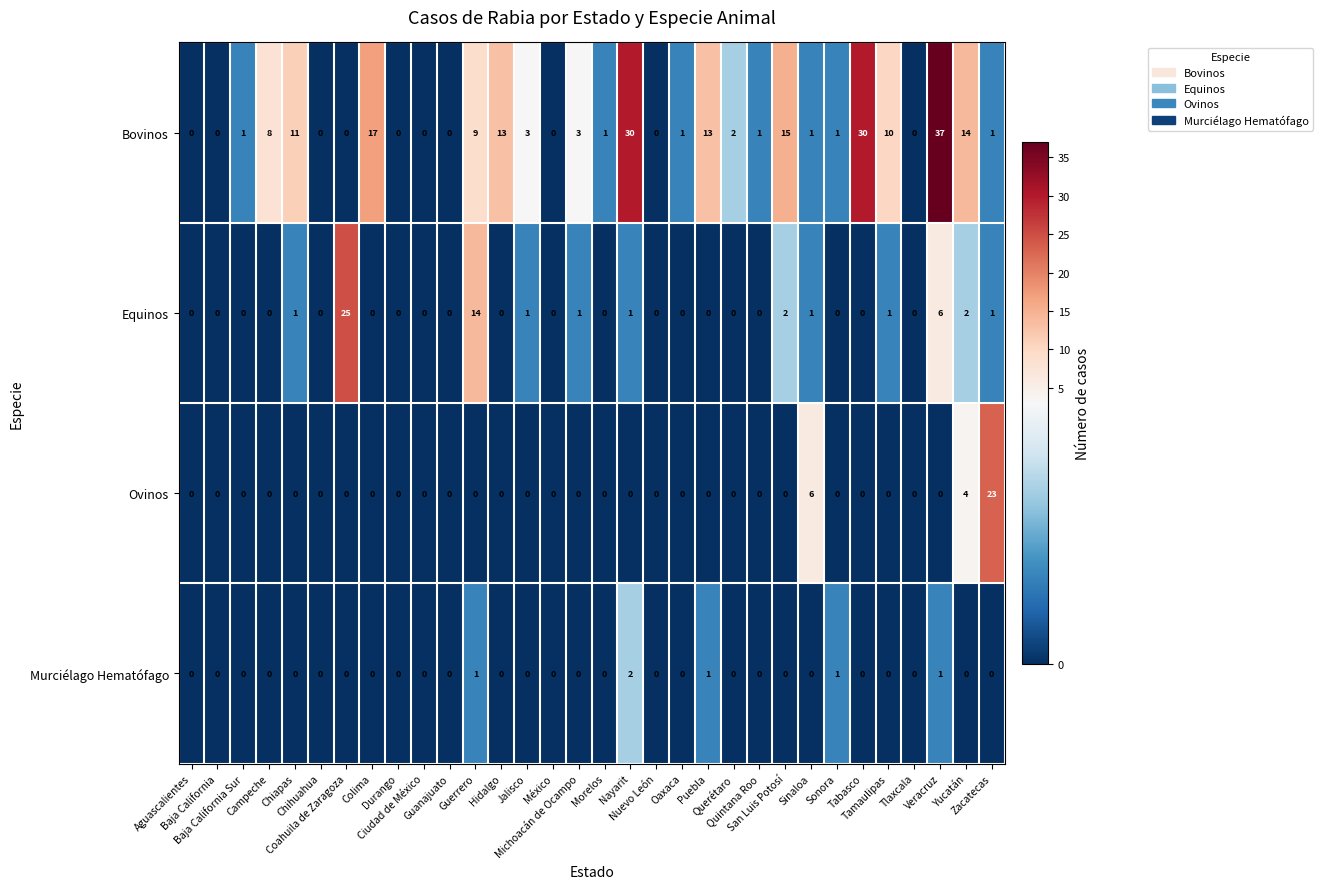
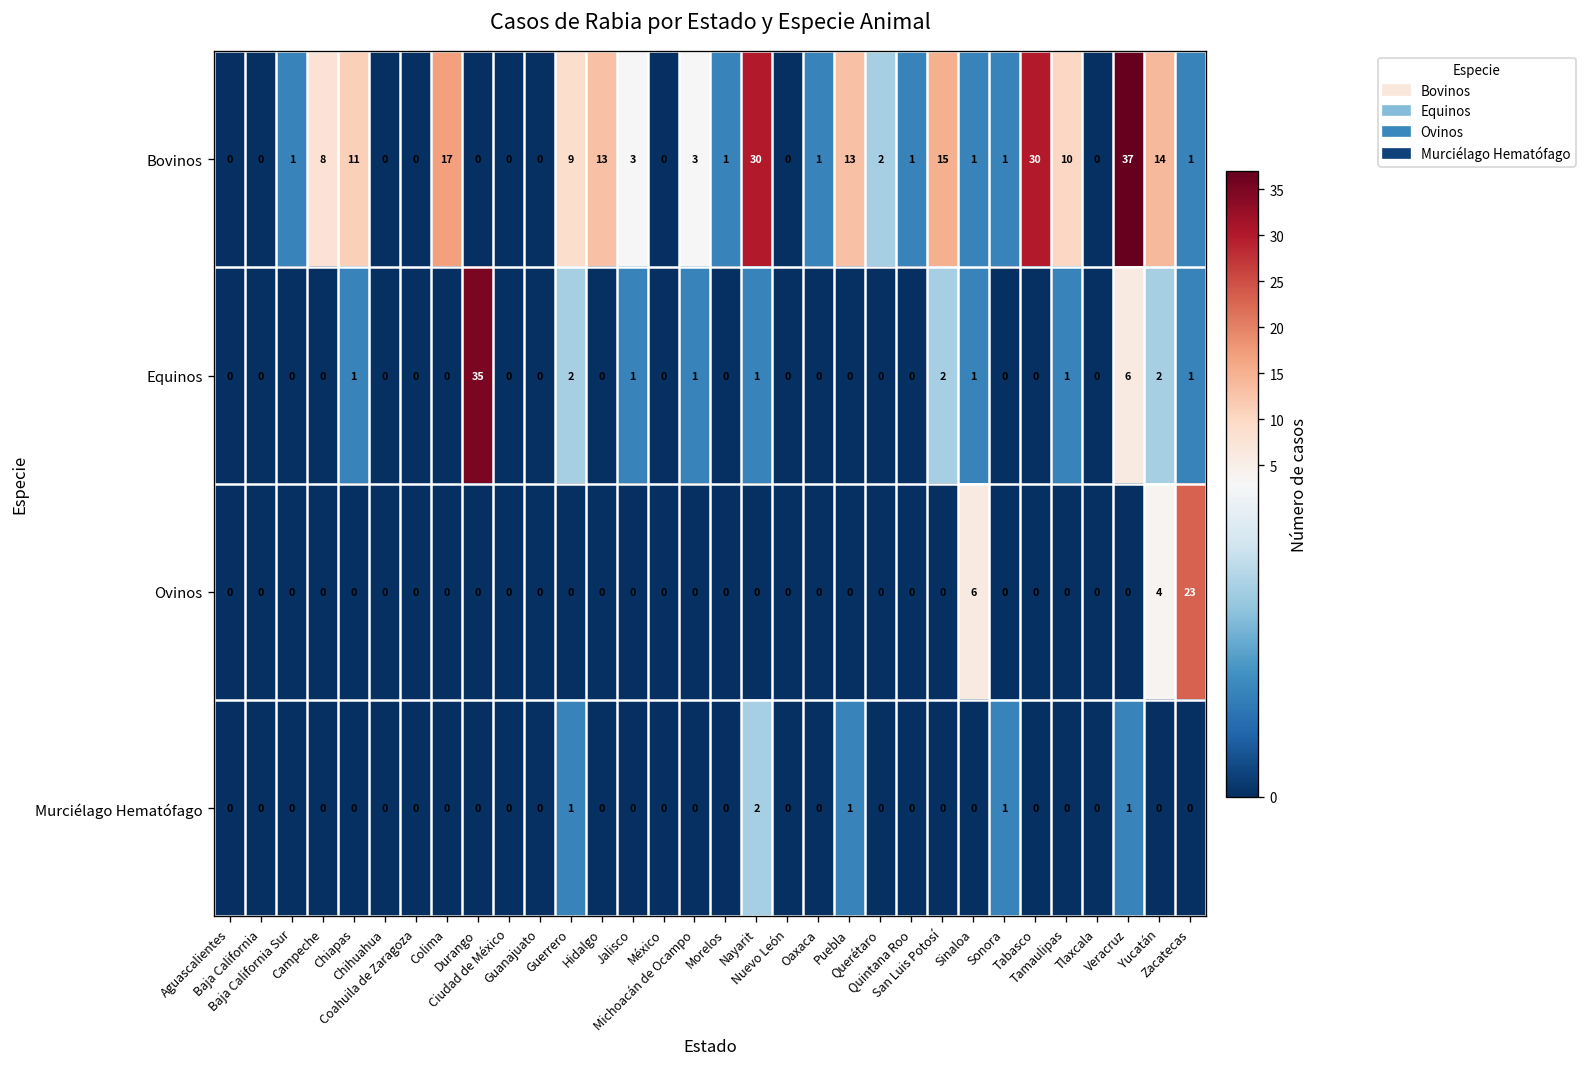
  {
    "Bovinos": {
      "Aguascalientes": 0,
      "Baja California": 0,
      "Baja California Sur": 1,
      "Campeche": 8,
      "Chiapas": 11,
      "Chihuahua": 0,
      "Coahuila de Zaragoza": 0,
      "Colima": 17,
      "Durango": 0,
      "Ciudad de México": 0,
      "Guanajuato": 0,
      "Guerrero": 9,
      "Hidalgo": 13,
      "Jalisco": 3,
      "México": 0,
      "Michoacán de Ocampo": 3,
      "Morelos": 1,
      "Nayarit": 30,
      "Nuevo León": 0,
      "Oaxaca": 1,
      "Puebla": 13,
      "Querétaro": 2,
      "Quintana Roo": 1,
      "San Luis Potosí": 15,
      "Sinaloa": 1,
      "Sonora": 1,
      "Tabasco": 30,
      "Tamaulipas": 10,
      "Tlaxcala": 0,
      "Veracruz": 37,
      "Yucatán": 14,
      "Zacatecas": 1
    },
    "Equinos": {
      "Aguascalientes": 0,
      "Baja California": 0,
      "Baja California Sur": 0,
      "Campeche": 0,
      "Chiapas": 1,
      "Chihuahua": 0,
-     "Coahuila de Zaragoza": 25,
+     "Coahuila de Zaragoza": 0,
      "Colima": 0,
-     "Durango": 0,
+     "Durango": 35,
      "Ciudad de México": 0,
      "Guanajuato": 0,
-     "Guerrero": 14,
+     "Guerrero": 2,
      "Hidalgo": 0,
      "Jalisco": 1,
      "México": 0,
      "Michoacán de Ocampo": 1,
      "Morelos": 0,
      "Nayarit": 1,
      "Nuevo León": 0,
      "Oaxaca": 0,
      "Puebla": 0,
      "Querétaro": 0,
      "Quintana Roo": 0,
      "San Luis Potosí": 2,
      "Sinaloa": 1,
      "Sonora": 0,
      "Tabasco": 0,
      "Tamaulipas": 1,
      "Tlaxcala": 0,
      "Veracruz": 6,
      "Yucatán": 2,
      "Zacatecas": 1
    },
    "Ovinos": {
      "Aguascalientes": 0,
      "Baja California": 0,
      "Baja California Sur": 0,
      "Campeche": 0,
      "Chiapas": 0,
      "Chihuahua": 0,
      "Coahuila de Zaragoza": 0,
      "Colima": 0,
      "Durango": 0,
      "Ciudad de México": 0,
      "Guanajuato": 0,
      "Guerrero": 0,
      "Hidalgo": 0,
      "Jalisco": 0,
      "México": 0,
      "Michoacán de Ocampo": 0,
      "Morelos": 0,
      "Nayarit": 0,
      "Nuevo León": 0,
      "Oaxaca": 0,
      "Puebla": 0,
      "Querétaro": 0,
      "Quintana Roo": 0,
      "San Luis Potosí": 0,
      "Sinaloa": 6,
      "Sonora": 0,
      "Tabasco": 0,
      "Tamaulipas": 0,
      "Tlaxcala": 0,
      "Veracruz": 0,
      "Yucatán": 4,
      "Zacatecas": 23
    },
    "Murciélago Hematófago": {
      "Aguascalientes": 0,
      "Baja California": 0,
      "Baja California Sur": 0,
      "Campeche": 0,
      "Chiapas": 0,
      "Chihuahua": 0,
      "Coahuila de Zaragoza": 0,
      "Colima": 0,
      "Durango": 0,
      "Ciudad de México": 0,
      "Guanajuato": 0,
      "Guerrero": 1,
      "Hidalgo": 0,
      "Jalisco": 0,
      "México": 0,
      "Michoacán de Ocampo": 0,
      "Morelos": 0,
      "Nayarit": 2,
      "Nuevo León": 0,
      "Oaxaca": 0,
      "Puebla": 1,
      "Querétaro": 0,
      "Quintana Roo": 0,
      "San Luis Potosí": 0,
      "Sinaloa": 0,
      "Sonora": 1,
      "Tabasco": 0,
      "Tamaulipas": 0,
      "Tlaxcala": 0,
      "Veracruz": 1,
      "Yucatán": 0,
      "Zacatecas": 0
    }
  }
